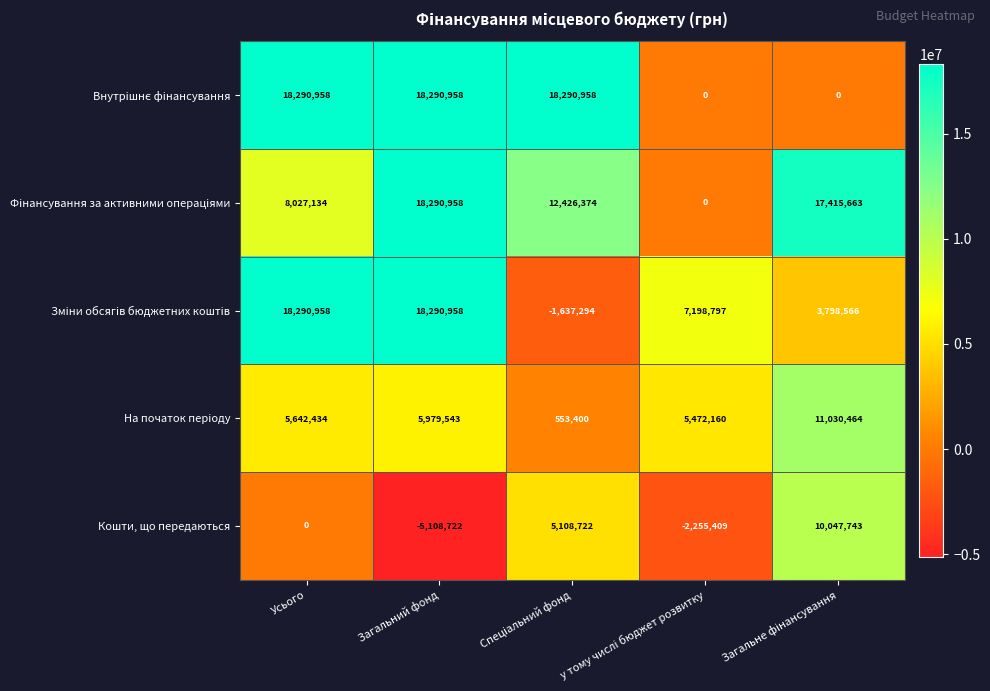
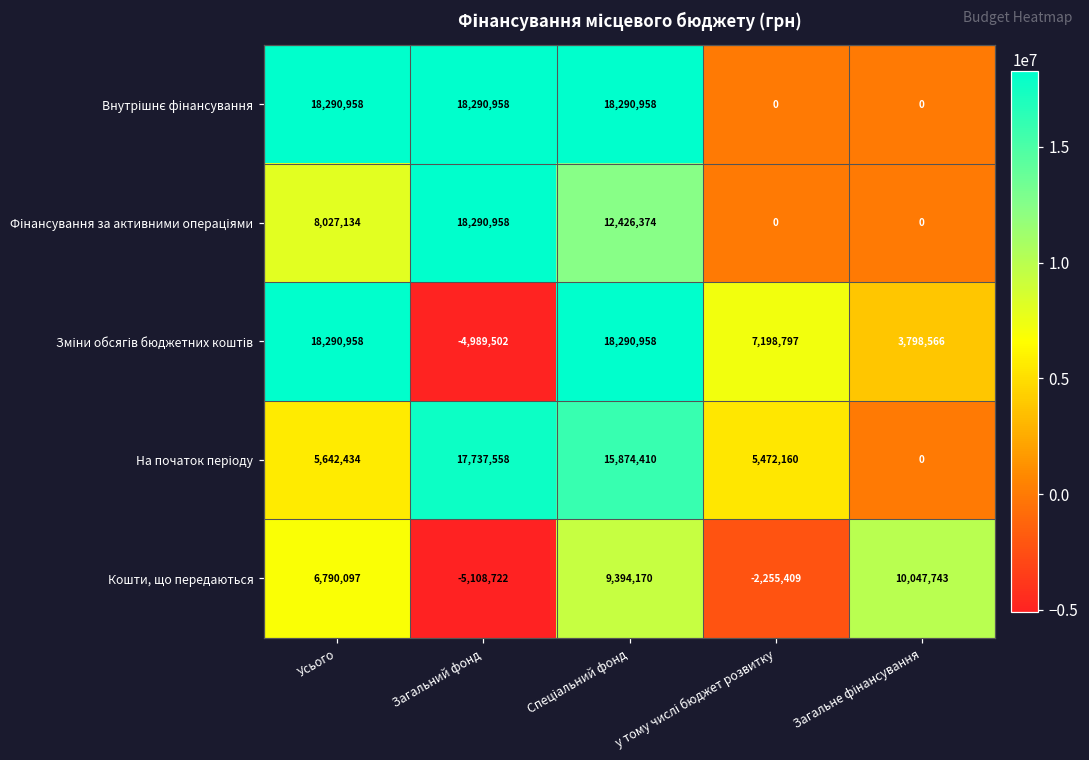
  {
    "Внутрішнє фінансування": {
      "Усього": "18,290,958",
      "Загальний фонд": "18,290,958",
      "Спеціальний фонд": "18,290,958",
      "у тому числі бюджет розвитку": "0",
      "Загальне фінансування": "0"
    },
    "Фінансування за активними операціями": {
      "Усього": "8,027,134",
      "Загальний фонд": "18,290,958",
      "Спеціальний фонд": "12,426,374",
      "у тому числі бюджет розвитку": "0",
-     "Загальне фінансування": "17,415,663"
+     "Загальне фінансування": "0"
    },
    "Зміни обсягів бюджетних коштів": {
      "Усього": "18,290,958",
-     "Загальний фонд": "18,290,958",
-     "Спеціальний фонд": "-1,637,294",
+     "Загальний фонд": "-4,989,502",
+     "Спеціальний фонд": "18,290,958",
      "у тому числі бюджет розвитку": "7,198,797",
      "Загальне фінансування": "3,798,566"
    },
    "На початок періоду": {
      "Усього": "5,642,434",
-     "Загальний фонд": "5,979,543",
-     "Спеціальний фонд": "553,400",
+     "Загальний фонд": "17,737,558",
+     "Спеціальний фонд": "15,874,410",
      "у тому числі бюджет розвитку": "5,472,160",
-     "Загальне фінансування": "11,030,464"
+     "Загальне фінансування": "0"
    },
    "Кошти, що передаються": {
-     "Усього": "0",
+     "Усього": "6,790,097",
      "Загальний фонд": "-5,108,722",
-     "Спеціальний фонд": "5,108,722",
+     "Спеціальний фонд": "9,394,170",
      "у тому числі бюджет розвитку": "-2,255,409",
      "Загальне фінансування": "10,047,743"
    }
  }
